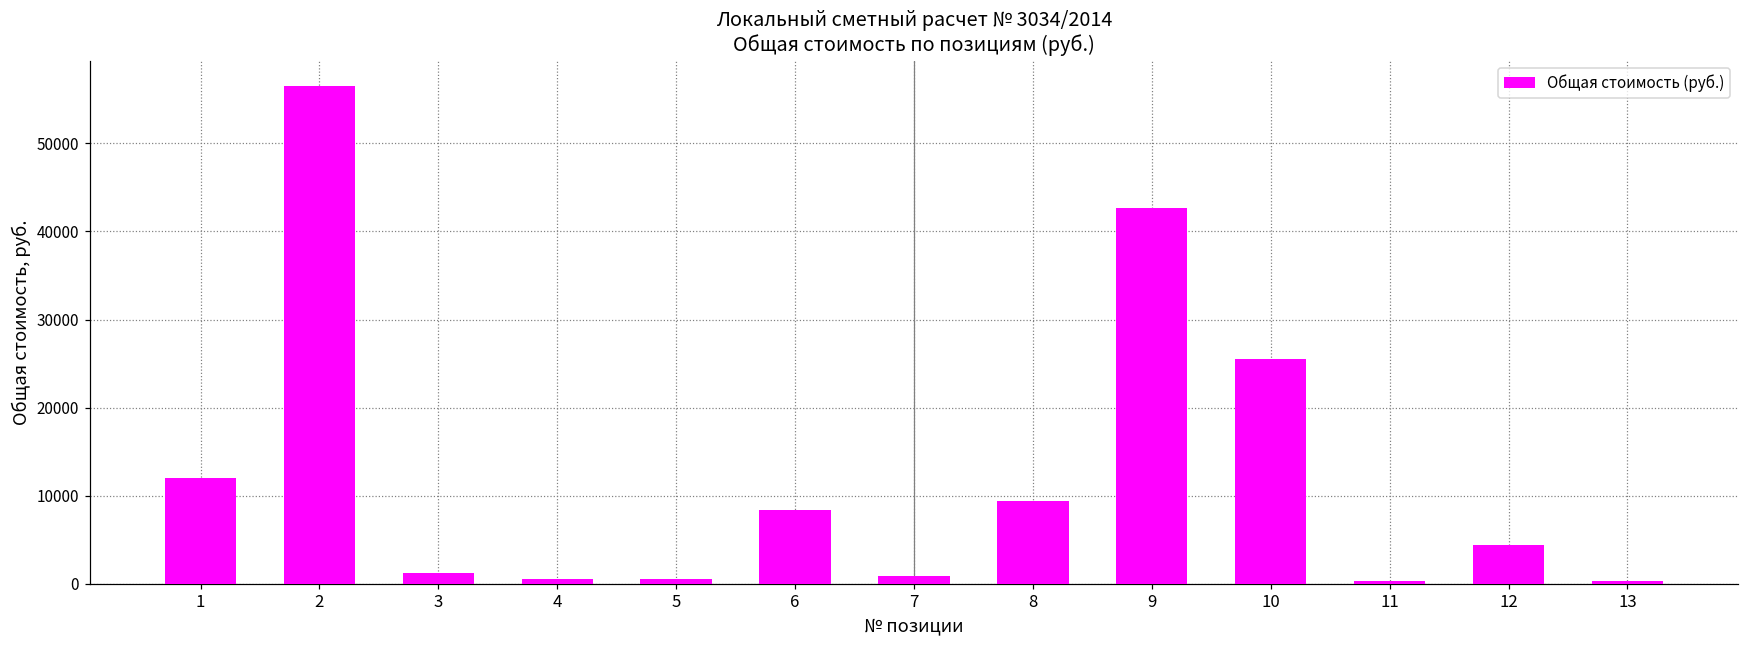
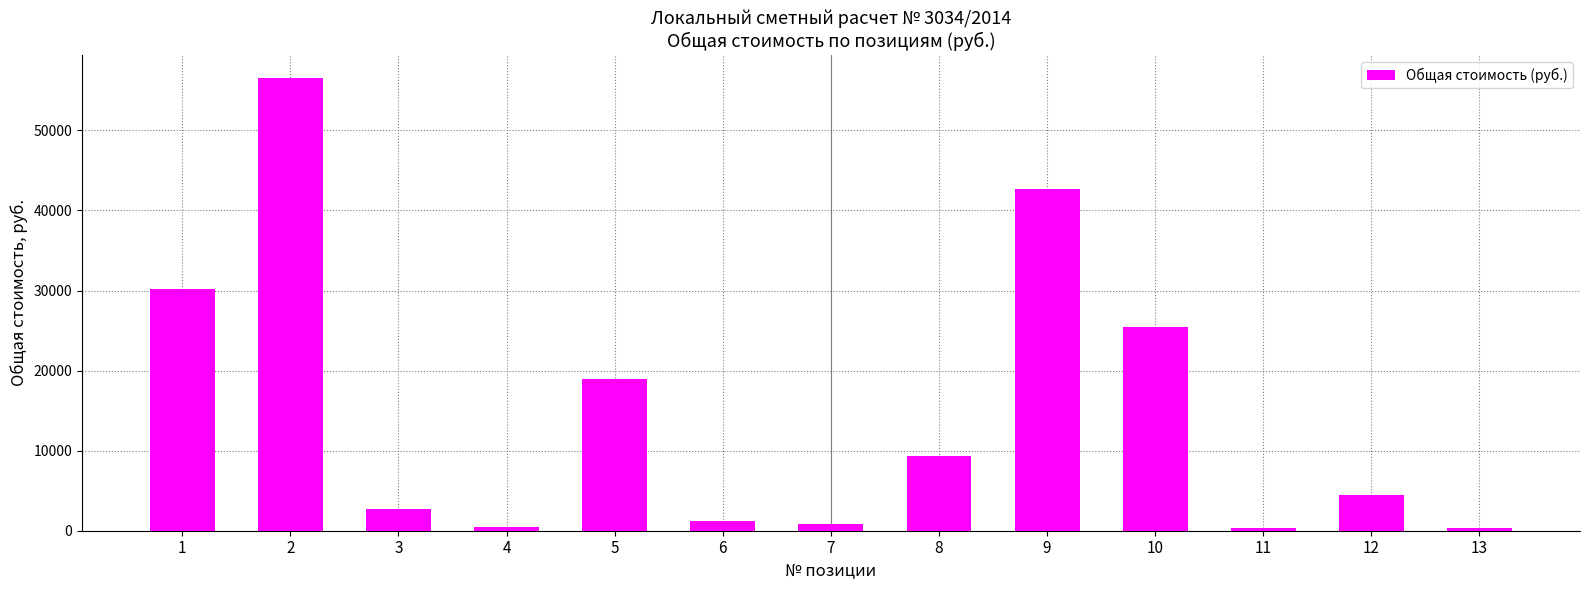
  {
-   "1": 12000,
+   "1": 30000,
    "2": 57000,
-   "3": 1000,
+   "3": 3000,
    "4": 1000,
-   "5": 1000,
-   "6": 8000,
+   "5": 19000,
+   "6": 1000,
    "7": 1000,
    "8": 9000,
    "9": 43000,
    "10": 25000,
    "12": 4000,
    "13": 0
  }
